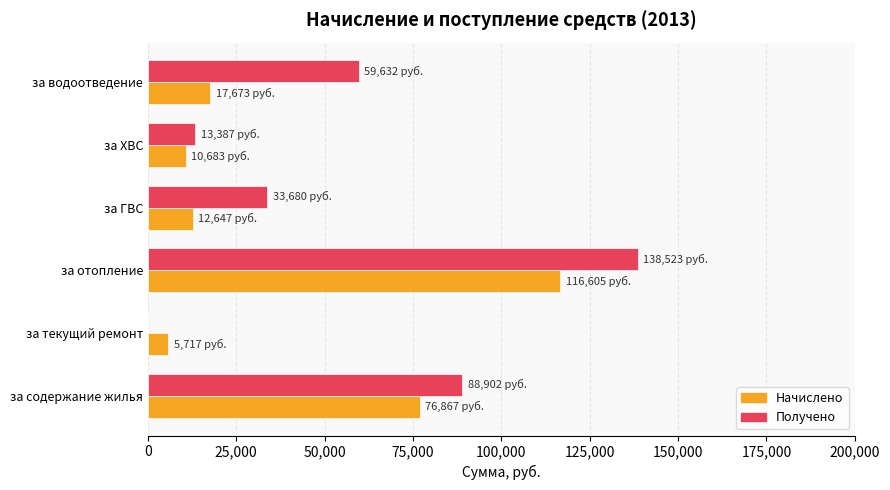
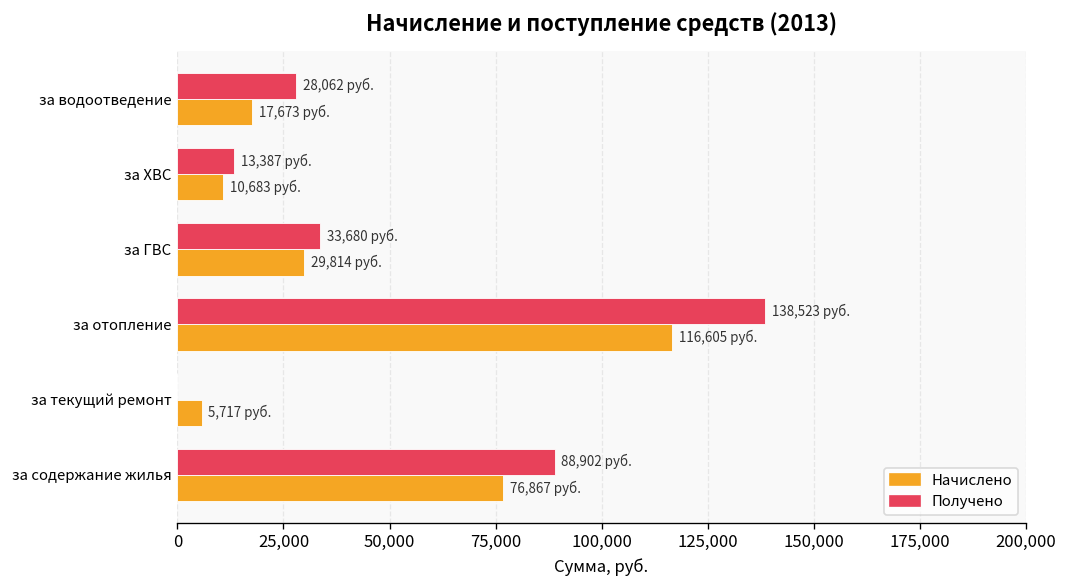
  {
    "Начислено": {
      "за водоотведение": "17,673",
      "за ХВС": "10,683",
-     "за ГВС": "12,647",
+     "за ГВС": "29,814",
      "за отопление": "116,605",
      "за текущий ремонт": "5,717",
      "за содержание жилья": "76,867"
    },
    "Получено": {
-     "за водоотведение": "59,632",
+     "за водоотведение": "28,062",
      "за ХВС": "13,387",
      "за ГВС": "33,680",
      "за отопление": "138,523",
      "за содержание жилья": "88,902"
    }
  }
